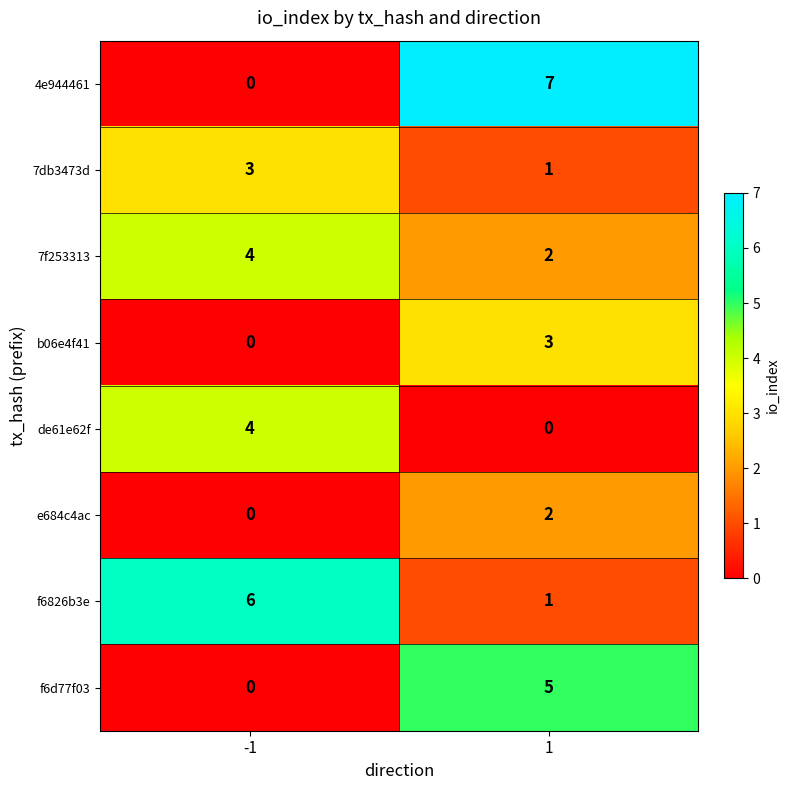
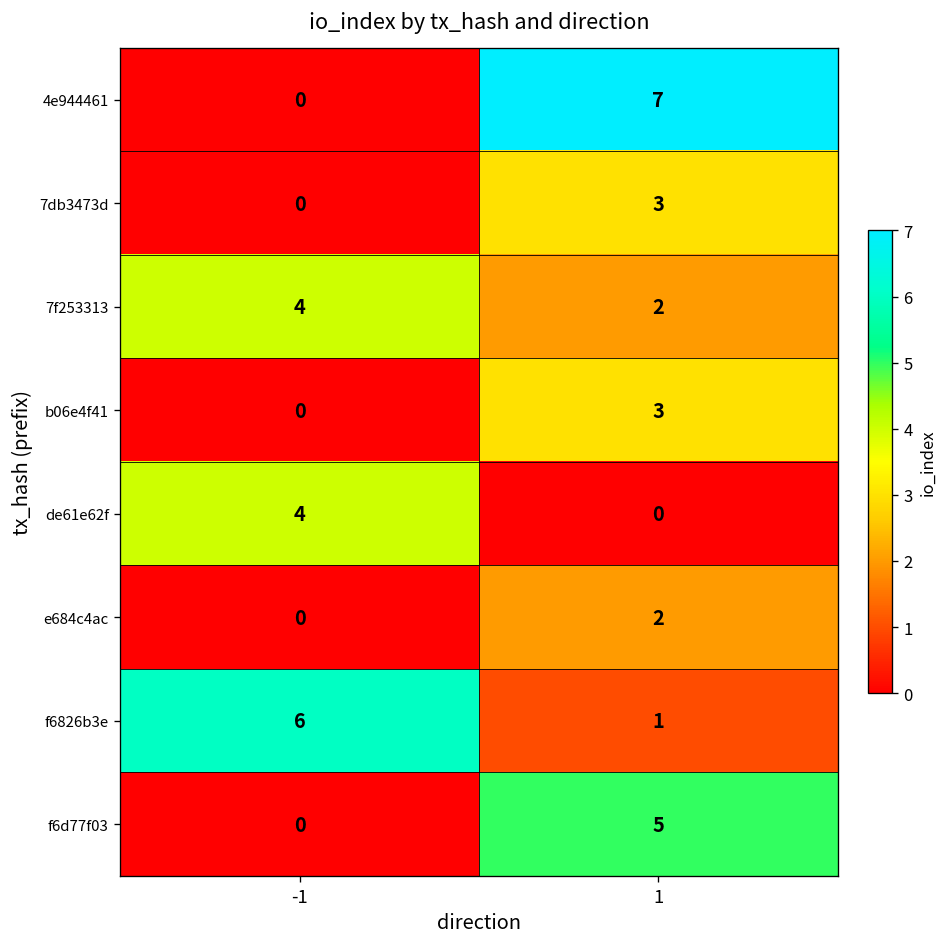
  {
    "4e944461": {
      "-1": 0,
      "1": 7
    },
    "7db3473d": {
-     "-1": 3,
-     "1": 1
+     "-1": 0,
+     "1": 3
    },
    "7f253313": {
      "-1": 4,
      "1": 2
    },
    "b06e4f41": {
      "-1": 0,
      "1": 3
    },
    "de61e62f": {
      "-1": 4,
      "1": 0
    },
    "e684c4ac": {
      "-1": 0,
      "1": 2
    },
    "f6826b3e": {
      "-1": 6,
      "1": 1
    },
    "f6d77f03": {
      "-1": 0,
      "1": 5
    }
  }
